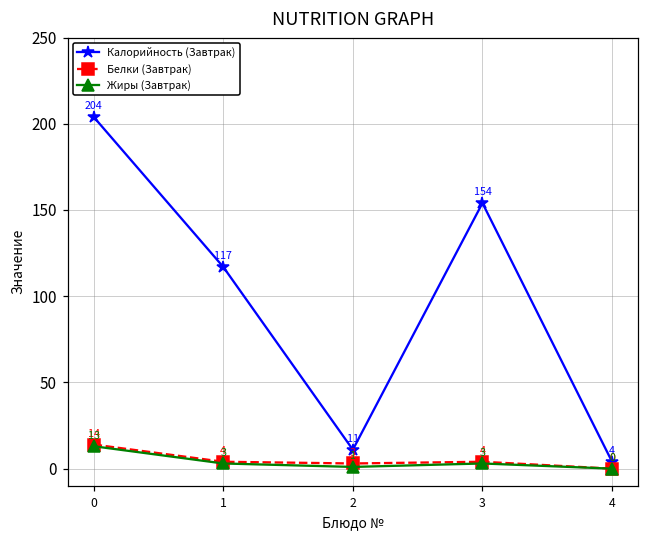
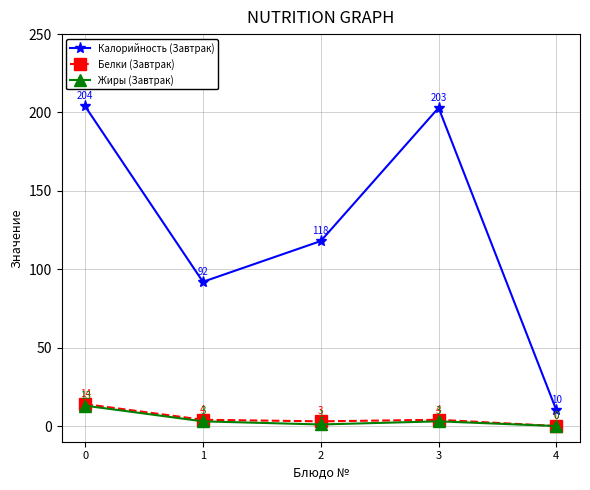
  {
    "Калорийность (Завтрак)": {
      "0": 204,
-     "1": 117,
-     "2": 11,
-     "3": 154,
-     "4": 4
+     "1": 92,
+     "2": 118,
+     "3": 203,
+     "4": 10
    }
  }
